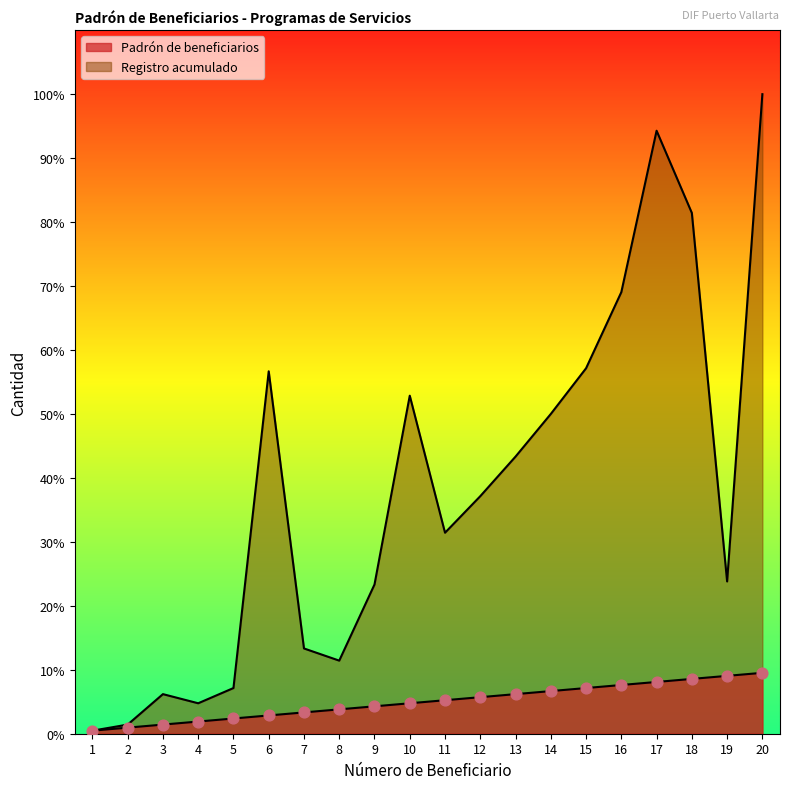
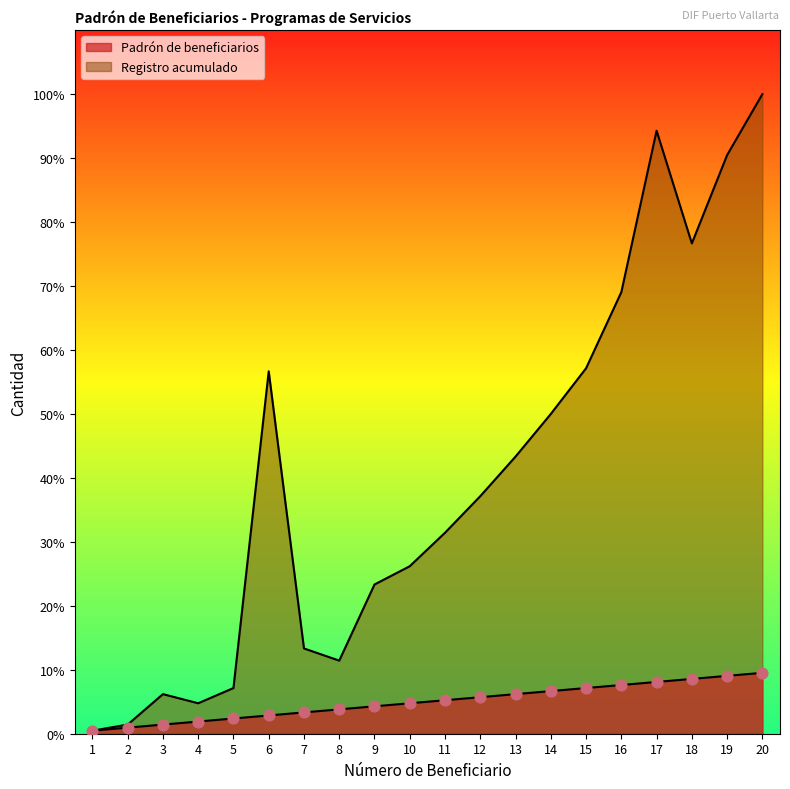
  {
    "Padrón de beneficiarios": {
      "2": "1%",
      "3": "1%",
      "4": "2%",
      "5": "2%",
      "6": "3%",
      "7": "3%",
      "8": "4%",
      "9": "4%",
      "10": "5%",
      "11": "5%",
      "12": "6%",
      "13": "6%",
      "14": "7%",
      "15": "7%",
      "16": "8%",
      "17": "8%",
      "18": "9%",
      "19": "9%",
      "20": "10%"
    },
    "Registro acumulado": {
      "2": "1%",
      "3": "6%",
      "4": "5%",
      "5": "7%",
      "6": "57%",
      "7": "13%",
      "8": "11%",
      "9": "23%",
-     "10": "53%",
+     "10": "26%",
      "11": "31%",
      "12": "37%",
      "13": "43%",
      "14": "50%",
      "15": "57%",
      "16": "69%",
      "17": "94%",
-     "18": "81%",
-     "19": "24%",
+     "18": "77%",
+     "19": "90%",
      "20": "100%"
    }
  }
